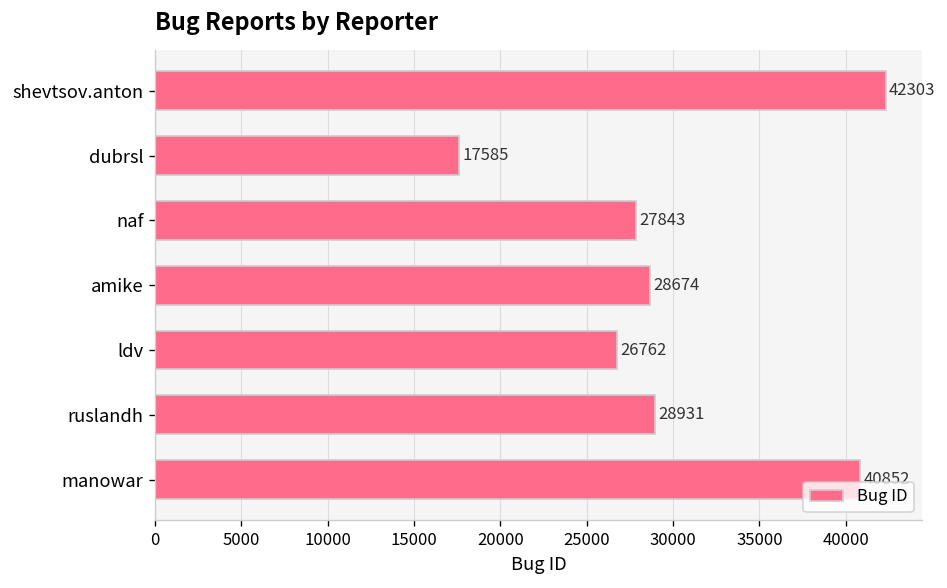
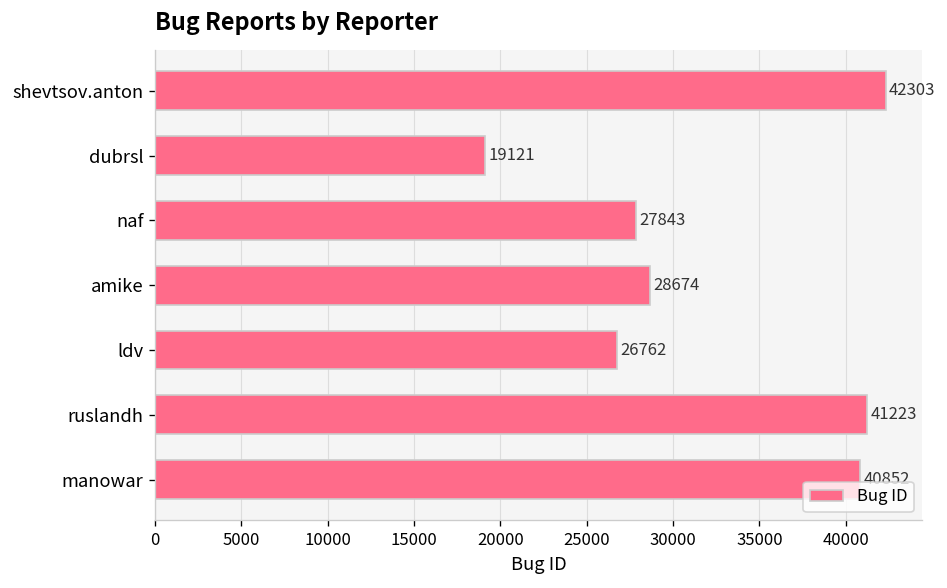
  {
    "shevtsov.anton": 42303,
-   "dubrsl": 17585,
+   "dubrsl": 19121,
    "naf": 27843,
    "amike": 28674,
    "ldv": 26762,
-   "ruslandh": 28931
+   "ruslandh": 41223
  }
